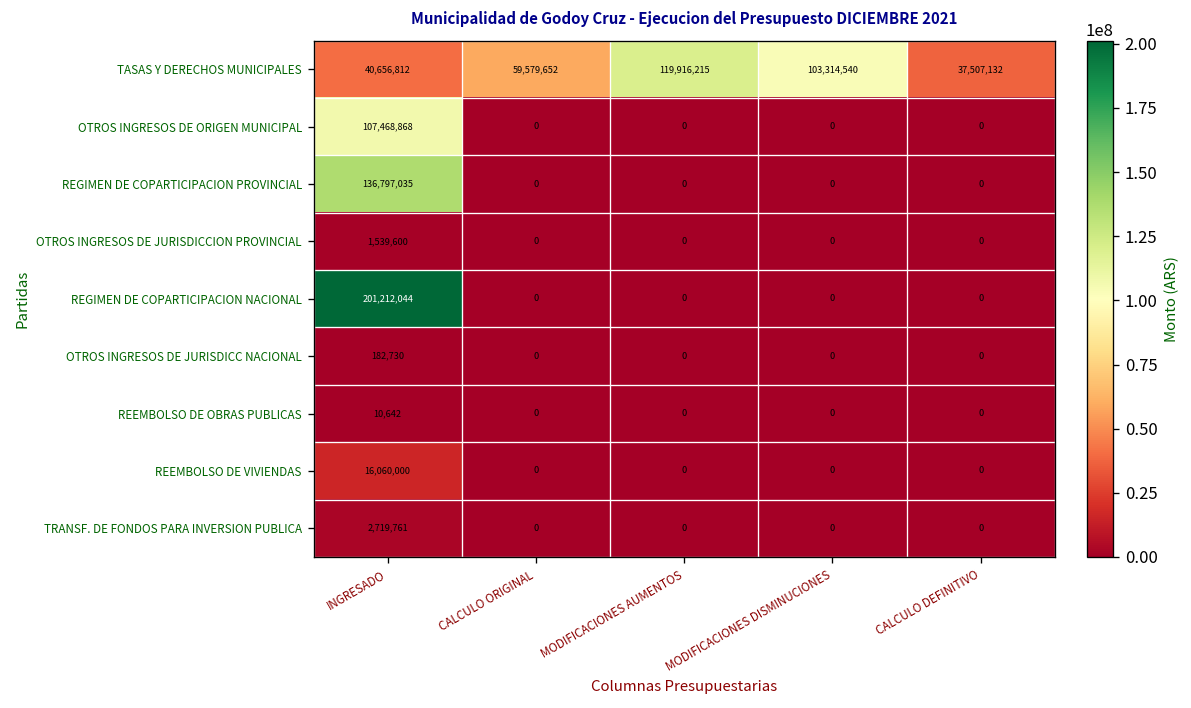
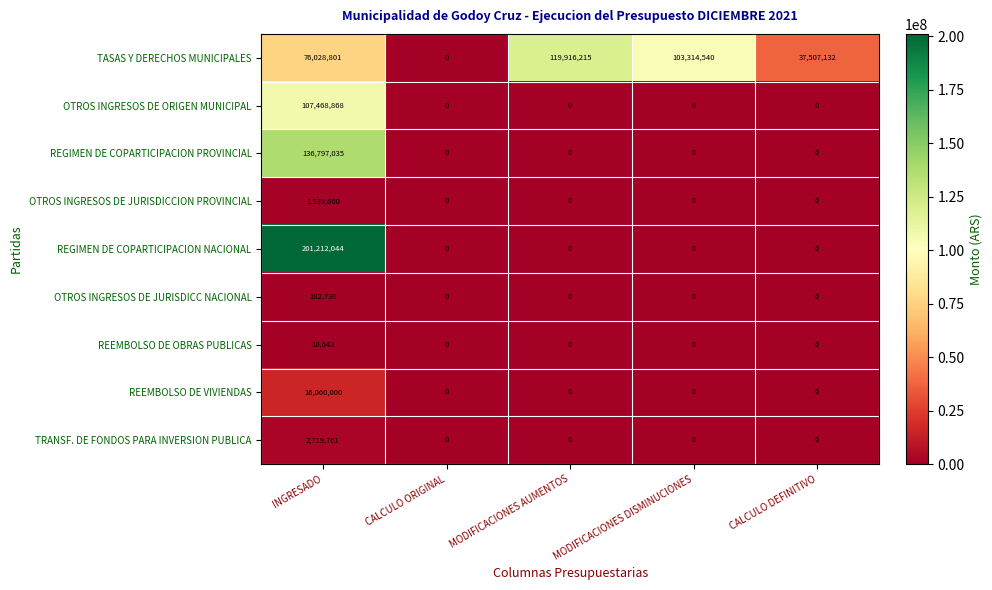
  {
    "TASAS Y DERECHOS MUNICIPALES": {
-     "INGRESADO": "40,656,812",
-     "CALCULO ORIGINAL": "59,579,652",
+     "INGRESADO": "76,028,801",
+     "CALCULO ORIGINAL": "0",
      "MODIFICACIONES AUMENTOS": "119,916,215",
      "MODIFICACIONES DISMINUCIONES": "103,314,540",
      "CALCULO DEFINITIVO": "37,507,132"
    },
    "OTROS INGRESOS DE ORIGEN MUNICIPAL": {
      "INGRESADO": "107,468,868",
      "CALCULO ORIGINAL": "0",
      "MODIFICACIONES AUMENTOS": "0",
      "MODIFICACIONES DISMINUCIONES": "0",
      "CALCULO DEFINITIVO": "0"
    },
    "REGIMEN DE COPARTICIPACION PROVINCIAL": {
      "INGRESADO": "136,797,035",
      "CALCULO ORIGINAL": "0",
      "MODIFICACIONES AUMENTOS": "0",
      "MODIFICACIONES DISMINUCIONES": "0",
      "CALCULO DEFINITIVO": "0"
    },
    "OTROS INGRESOS DE JURISDICCION PROVINCIAL": {
      "INGRESADO": "1,539,600",
      "CALCULO ORIGINAL": "0",
      "MODIFICACIONES AUMENTOS": "0",
      "MODIFICACIONES DISMINUCIONES": "0",
      "CALCULO DEFINITIVO": "0"
    },
    "REGIMEN DE COPARTICIPACION NACIONAL": {
      "INGRESADO": "201,212,044",
      "CALCULO ORIGINAL": "0",
      "MODIFICACIONES AUMENTOS": "0",
      "MODIFICACIONES DISMINUCIONES": "0",
      "CALCULO DEFINITIVO": "0"
    },
    "OTROS INGRESOS DE JURISDICC NACIONAL": {
      "INGRESADO": "182,730",
      "CALCULO ORIGINAL": "0",
      "MODIFICACIONES AUMENTOS": "0",
      "MODIFICACIONES DISMINUCIONES": "0",
      "CALCULO DEFINITIVO": "0"
    },
    "REEMBOLSO DE OBRAS PUBLICAS": {
      "INGRESADO": "10,642",
      "CALCULO ORIGINAL": "0",
      "MODIFICACIONES AUMENTOS": "0",
      "MODIFICACIONES DISMINUCIONES": "0",
      "CALCULO DEFINITIVO": "0"
    },
    "REEMBOLSO DE VIVIENDAS": {
      "INGRESADO": "16,060,000",
      "CALCULO ORIGINAL": "0",
      "MODIFICACIONES AUMENTOS": "0",
      "MODIFICACIONES DISMINUCIONES": "0",
      "CALCULO DEFINITIVO": "0"
    },
    "TRANSF. DE FONDOS PARA INVERSION PUBLICA": {
      "INGRESADO": "2,719,761",
      "CALCULO ORIGINAL": "0",
      "MODIFICACIONES AUMENTOS": "0",
      "MODIFICACIONES DISMINUCIONES": "0",
      "CALCULO DEFINITIVO": "0"
    }
  }
